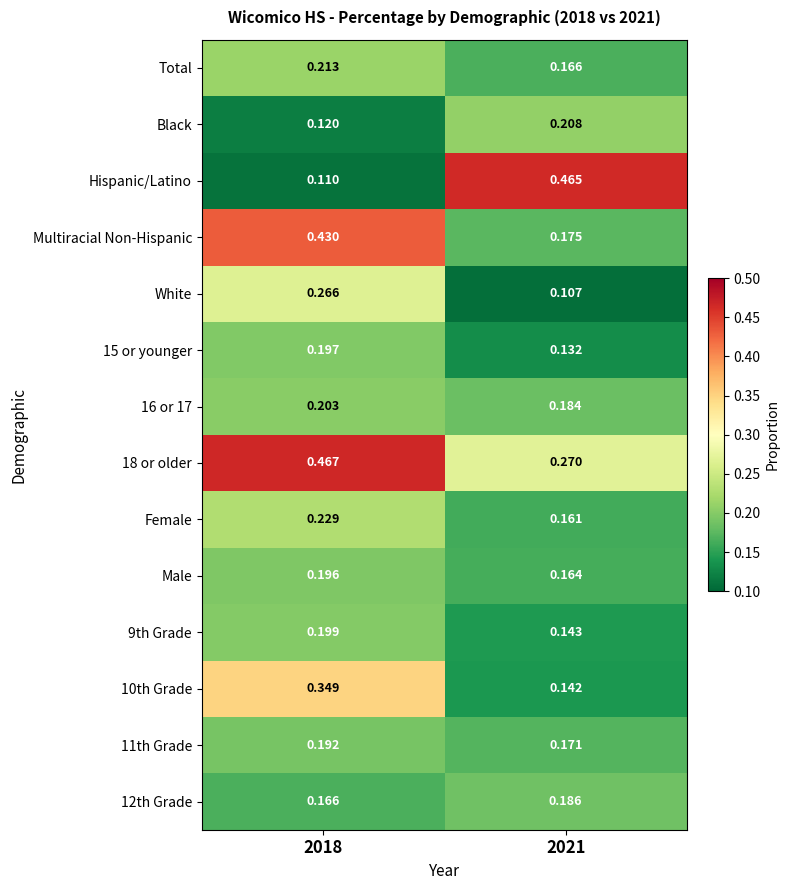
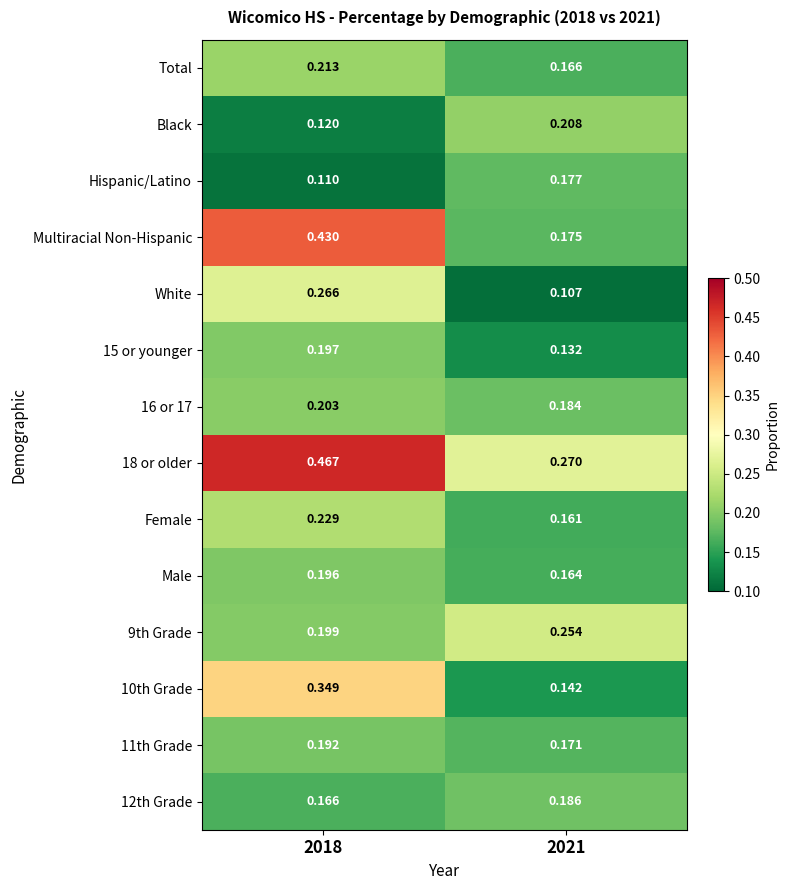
  {
    "Total": {
      "2018": 0.213,
      "2021": 0.166
    },
    "Black": {
      "2018": 0.120,
      "2021": 0.208
    },
    "Hispanic/Latino": {
      "2018": 0.110,
-     "2021": 0.465
+     "2021": 0.177
    },
    "Multiracial Non-Hispanic": {
      "2018": 0.430,
      "2021": 0.175
    },
    "White": {
      "2018": 0.266,
      "2021": 0.107
    },
    "15 or younger": {
      "2018": 0.197,
      "2021": 0.132
    },
    "16 or 17": {
      "2018": 0.203,
      "2021": 0.184
    },
    "18 or older": {
      "2018": 0.467,
      "2021": 0.270
    },
    "Female": {
      "2018": 0.229,
      "2021": 0.161
    },
    "Male": {
      "2018": 0.196,
      "2021": 0.164
    },
    "9th Grade": {
      "2018": 0.199,
-     "2021": 0.143
+     "2021": 0.254
    },
    "10th Grade": {
      "2018": 0.349,
      "2021": 0.142
    },
    "11th Grade": {
      "2018": 0.192,
      "2021": 0.171
    },
    "12th Grade": {
      "2018": 0.166,
      "2021": 0.186
    }
  }
